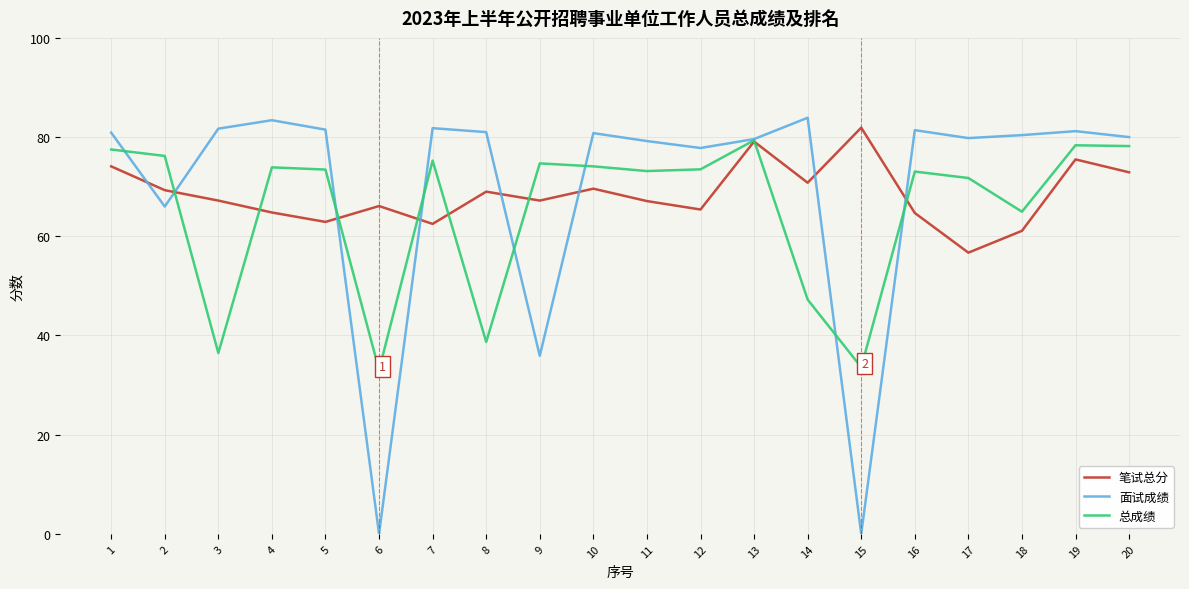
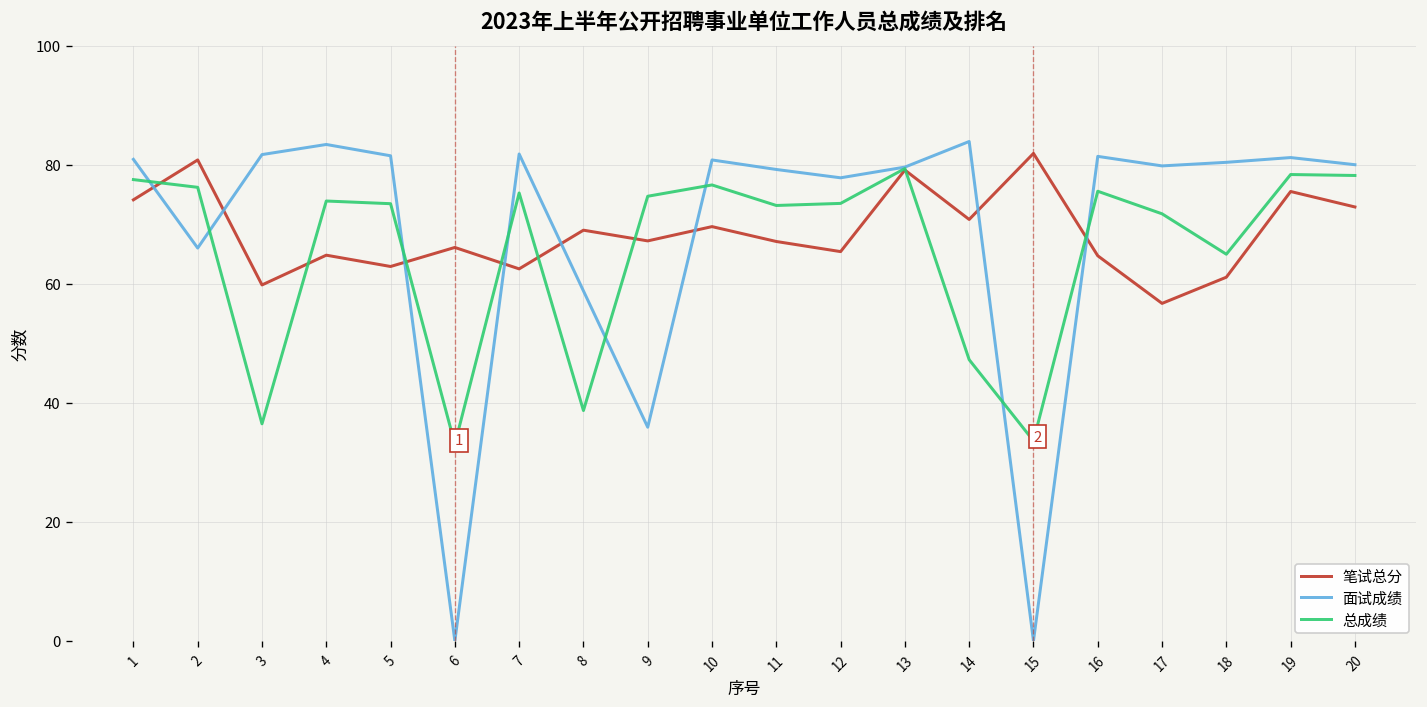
  {
    "笔试总分": {
      "1": 74,
-     "2": 69,
-     "3": 67,
+     "2": 81,
+     "3": 60,
      "4": 65,
      "5": 63,
      "6": 66,
      "7": 63,
      "8": 69,
      "9": 67,
      "10": 70,
      "11": 67,
      "12": 65,
      "14": 71,
      "15": 82,
      "16": 65,
      "17": 57,
      "18": 61,
      "19": 76,
      "20": 73
    },
    "面试成绩": {
      "1": 81,
      "2": 66,
      "3": 82,
      "4": 83,
      "5": 82,
      "6": 0,
      "7": 82,
-     "8": 81,
+     "8": 59,
      "9": 36,
      "10": 81,
      "11": 79,
      "12": 78,
      "14": 84,
      "15": 0,
      "16": 81,
      "17": 80,
      "18": 80,
      "19": 81,
      "20": 80
    },
    "总成绩": {
      "1": 78,
      "2": 76,
      "3": 36,
      "4": 74,
      "5": 73,
      "7": 75,
      "8": 39,
      "9": 75,
-     "10": 74,
+     "10": 77,
      "11": 73,
      "12": 74,
      "14": 47,
-     "16": 73,
+     "16": 76,
      "17": 72,
      "18": 65,
      "19": 78,
      "20": 78
    }
  }
